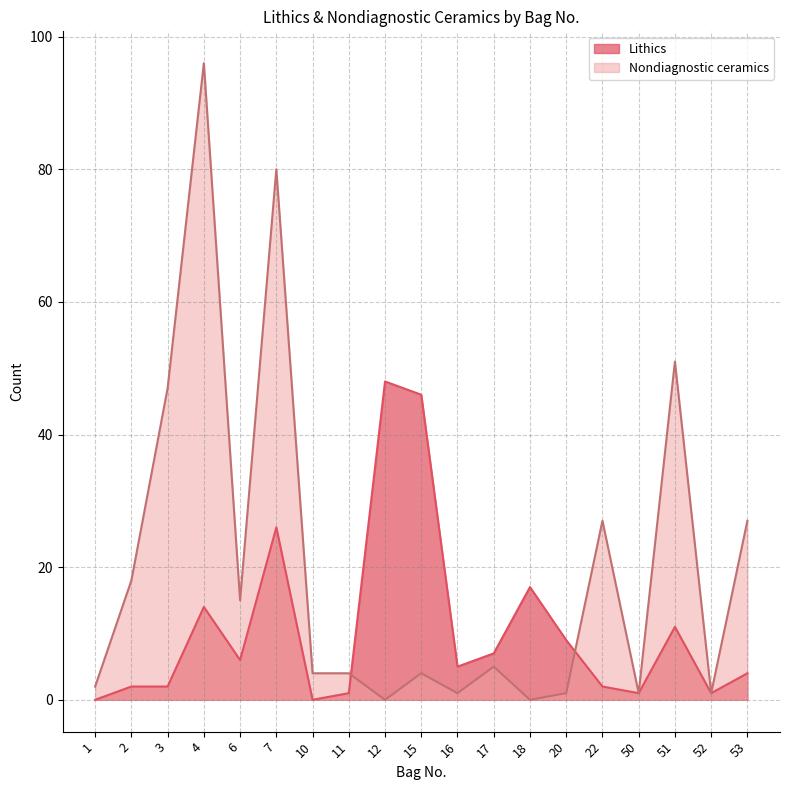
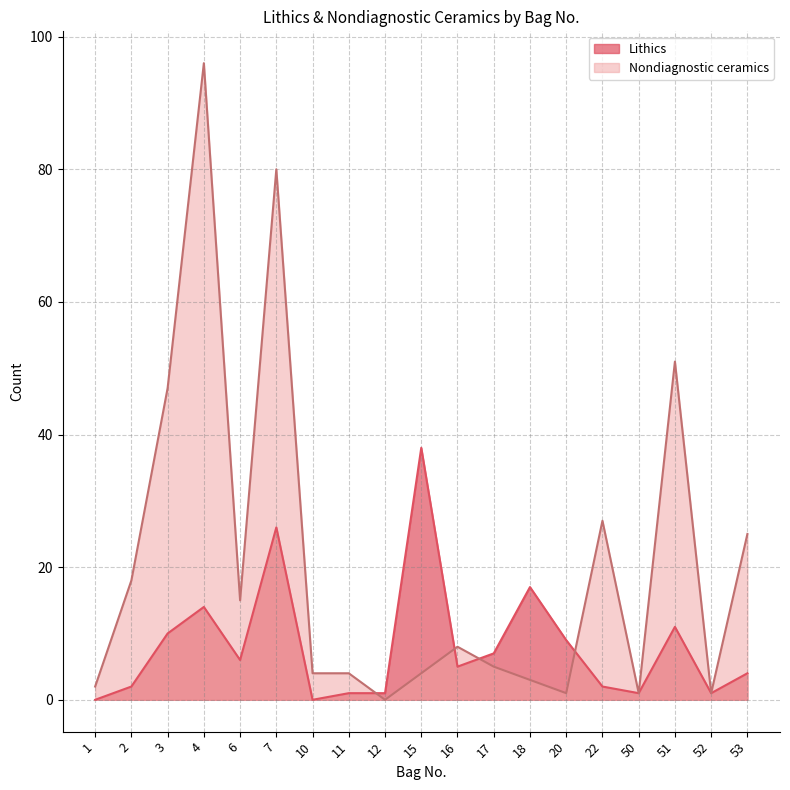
  {
    "Lithics": {
      "1": 0,
      "2": 2,
-     "3": 2,
+     "3": 10,
      "4": 14,
      "6": 6,
      "7": 26,
      "10": 0,
      "11": 1,
-     "12": 48,
-     "15": 46,
+     "12": 1,
+     "15": 38,
      "16": 5,
      "17": 7,
      "18": 17,
      "20": 9,
      "22": 2,
      "51": 11,
      "53": 4
    },
    "Nondiagnostic ceramics": {
      "1": 2,
      "2": 18,
      "3": 47,
      "4": 96,
      "6": 15,
      "7": 80,
      "10": 4,
      "11": 4,
      "12": 0,
      "15": 4,
-     "16": 1,
+     "16": 8,
      "17": 5,
-     "18": 0,
+     "18": 3,
      "20": 1,
      "22": 27,
      "51": 51,
-     "53": 27
+     "53": 25
    }
  }
